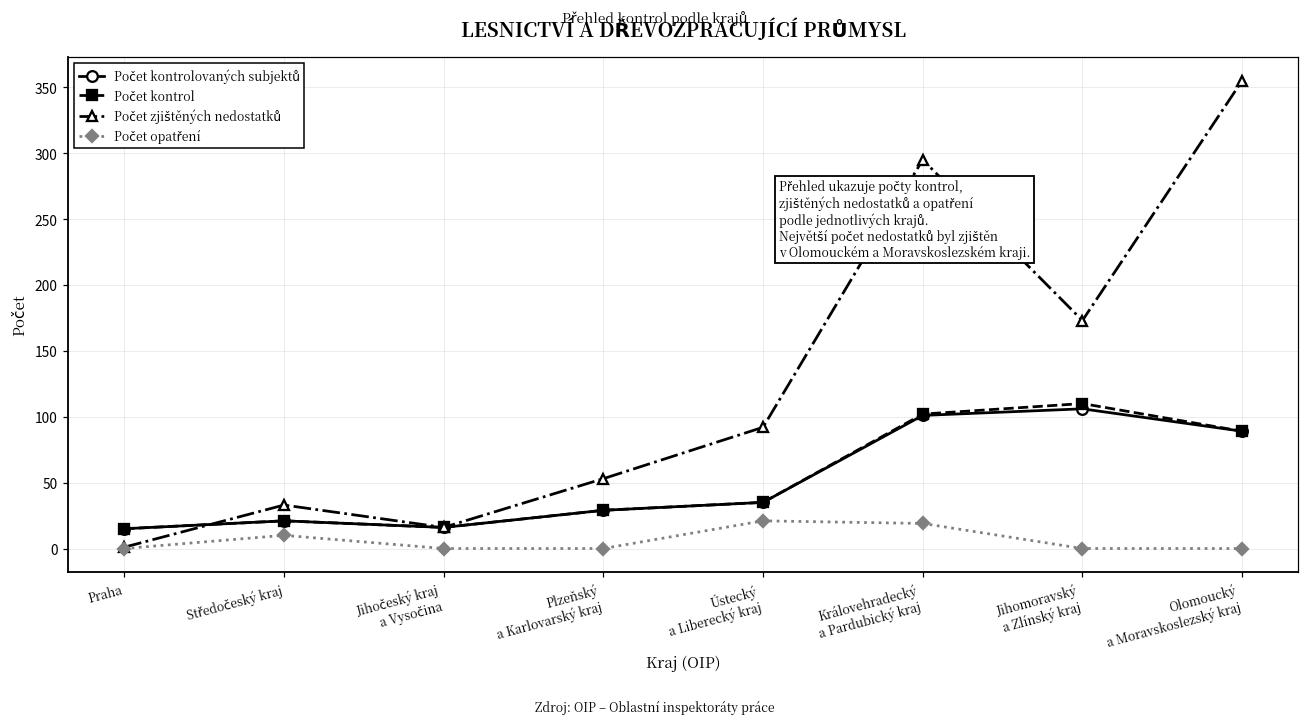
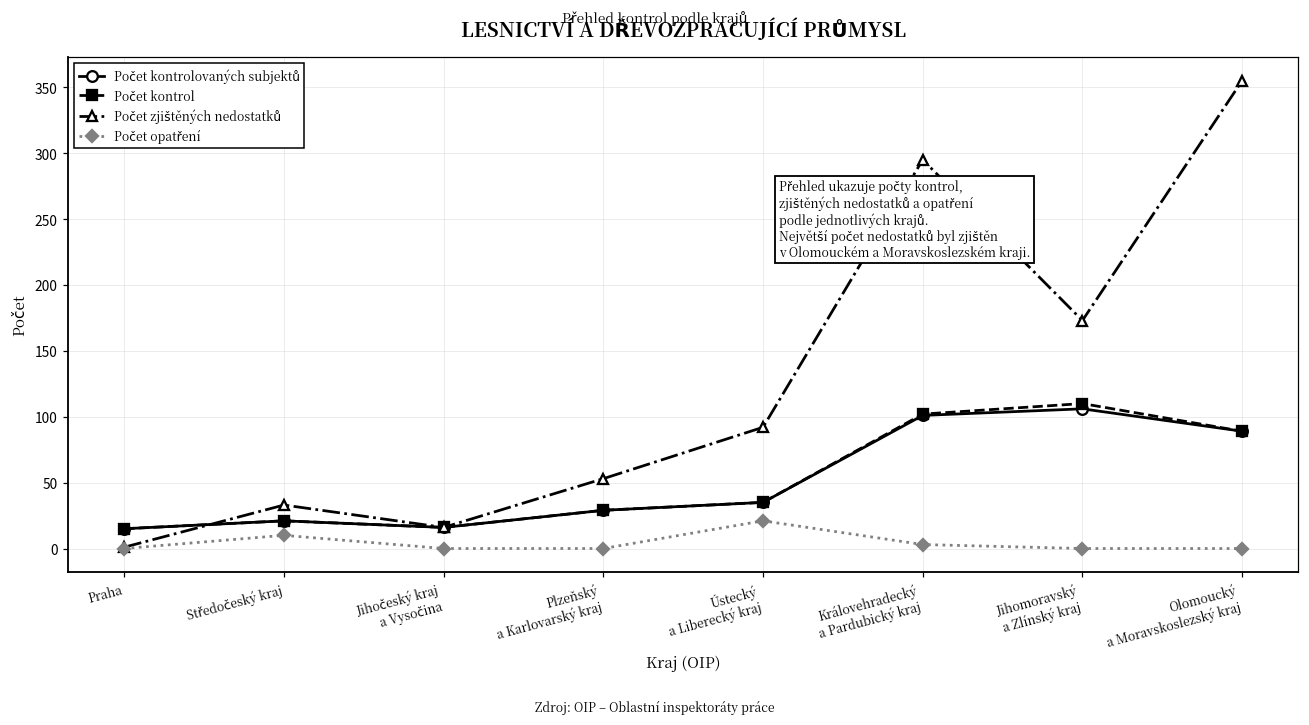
  {
    "Počet opatření": {
      "Středočeský kraj": 10,
      "Jihočeský kraj a Vysočina": 0,
      "Plzeňský a Karlovarský kraj": 0,
      "Ústecký a Liberecký kraj": 21,
-     "Královehradecký a Pardubický kraj": 19,
+     "Královehradecký a Pardubický kraj": 3,
      "Jihomoravský a Zlínský kraj": 0,
      "Olomoucký a Moravskoslezský kraj": 0
    }
  }
